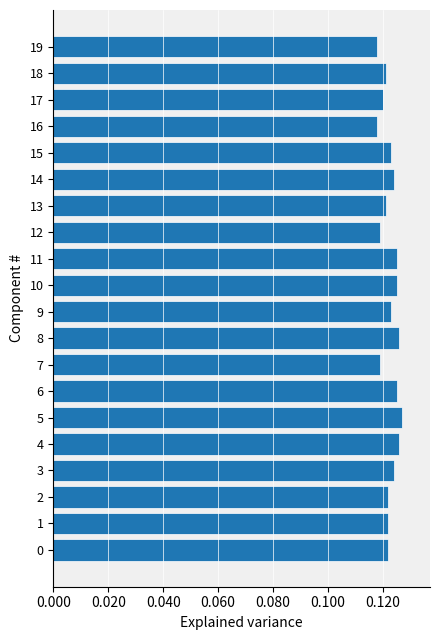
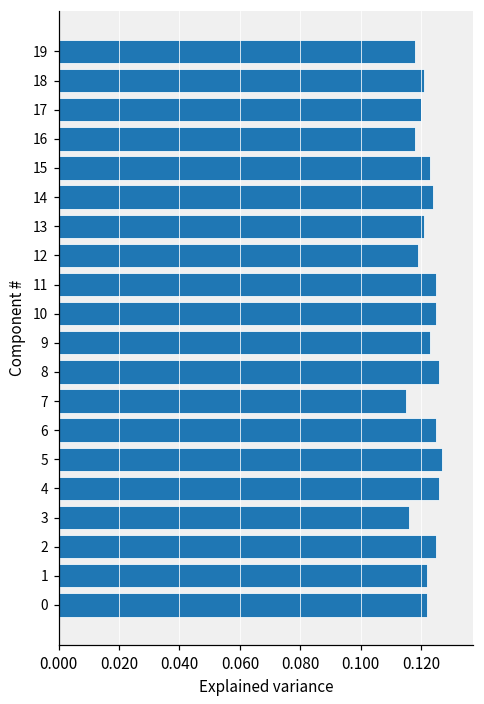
  {
    "19": 0.118,
    "18": 0.121,
    "17": 0.120,
    "16": 0.118,
    "15": 0.123,
    "14": 0.124,
    "13": 0.121,
    "12": 0.119,
    "11": 0.125,
    "10": 0.125,
    "9": 0.123,
    "8": 0.126,
-   "7": 0.119,
+   "7": 0.115,
    "6": 0.125,
    "5": 0.127,
    "4": 0.126,
-   "3": 0.124,
-   "2": 0.122,
+   "3": 0.116,
+   "2": 0.125,
    "1": 0.122,
    "0": 0.122
  }
